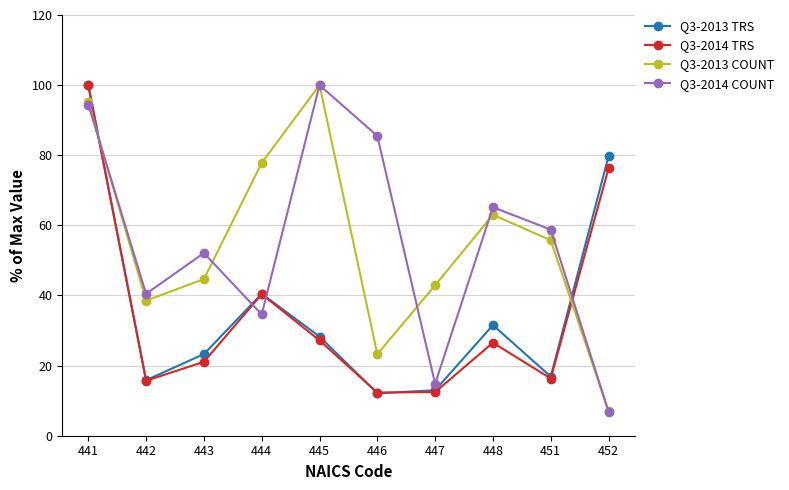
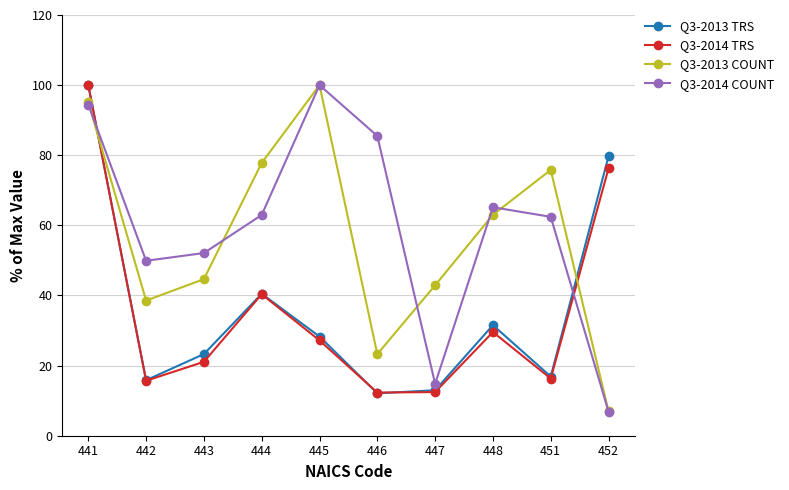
  {
    "Q3-2013 TRS": {
      "443": 23,
      "445": 28,
      "448": 32,
      "452": 80
    },
    "Q3-2014 TRS": {
      "443": 21,
      "445": 27,
-     "448": 27,
+     "448": 30,
      "452": 76
    },
    "Q3-2013 COUNT": {
      "442": 39,
      "443": 45,
      "444": 78,
      "446": 23,
      "447": 43,
      "448": 63,
-     "451": 56
+     "451": 76
    },
    "Q3-2014 COUNT": {
-     "442": 40,
+     "442": 50,
      "443": 52,
-     "444": 35,
+     "444": 63,
      "446": 85,
      "447": 15,
      "448": 65,
-     "451": 59
+     "451": 62
    }
  }
